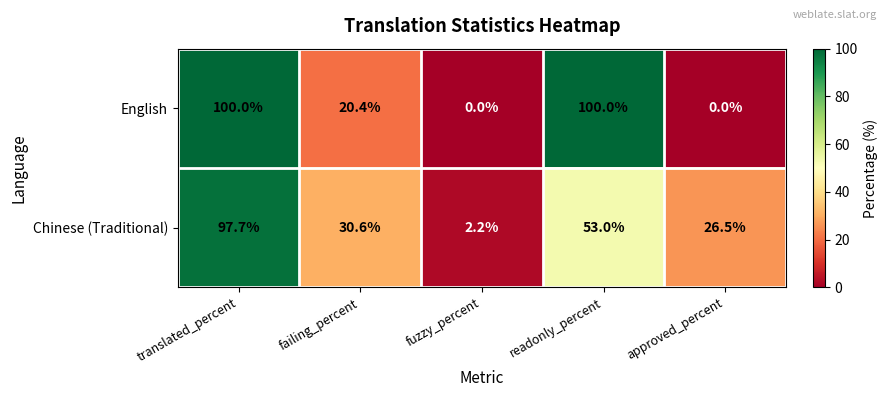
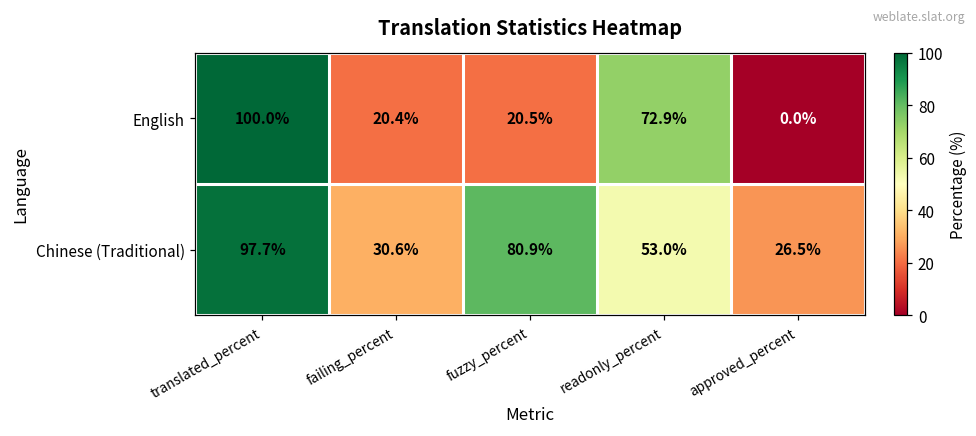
  {
    "English": {
      "translated_percent": "100.0%",
      "failing_percent": "20.4%",
-     "fuzzy_percent": "0.0%",
-     "readonly_percent": "100.0%",
+     "fuzzy_percent": "20.5%",
+     "readonly_percent": "72.9%",
      "approved_percent": "0.0%"
    },
    "Chinese (Traditional)": {
      "translated_percent": "97.7%",
      "failing_percent": "30.6%",
-     "fuzzy_percent": "2.2%",
+     "fuzzy_percent": "80.9%",
      "readonly_percent": "53.0%",
      "approved_percent": "26.5%"
    }
  }
